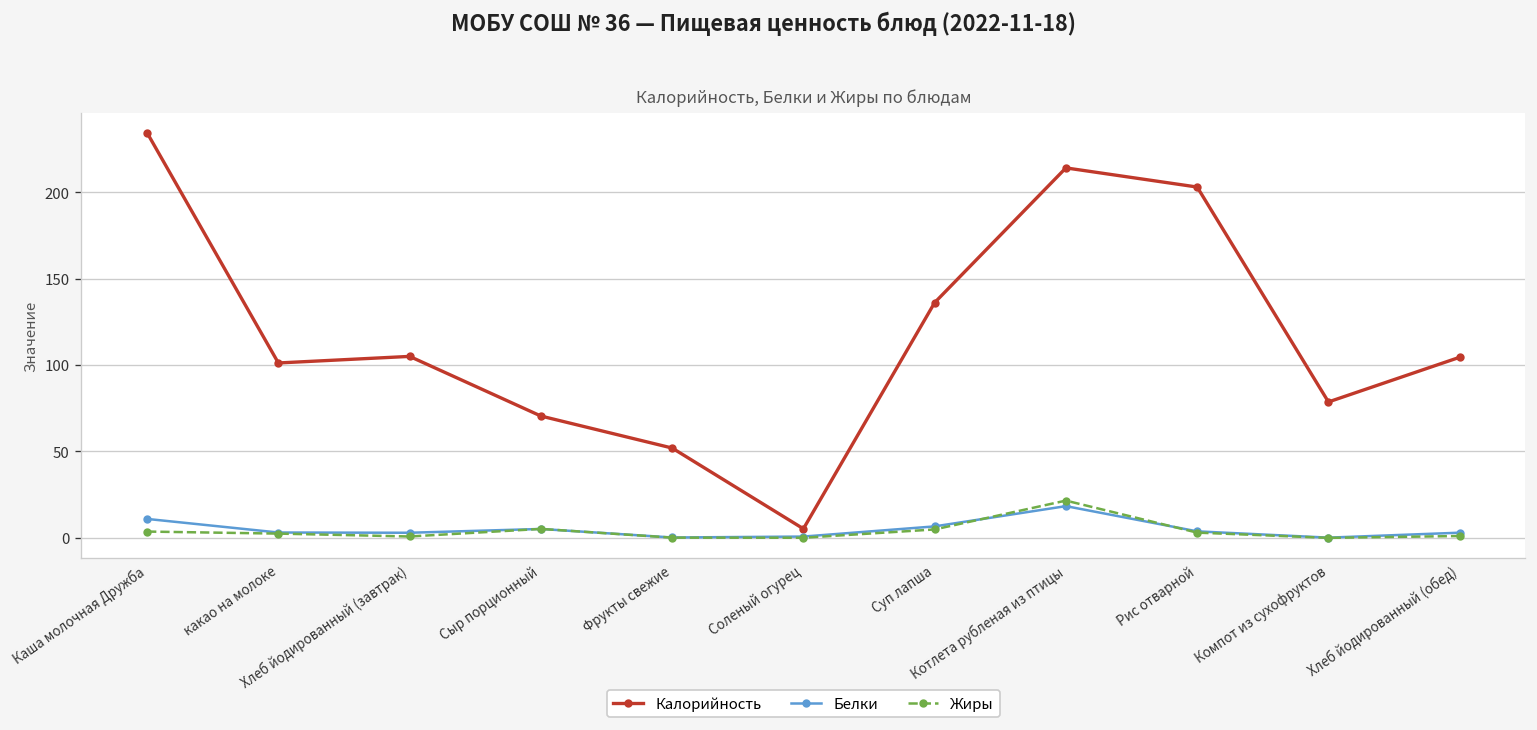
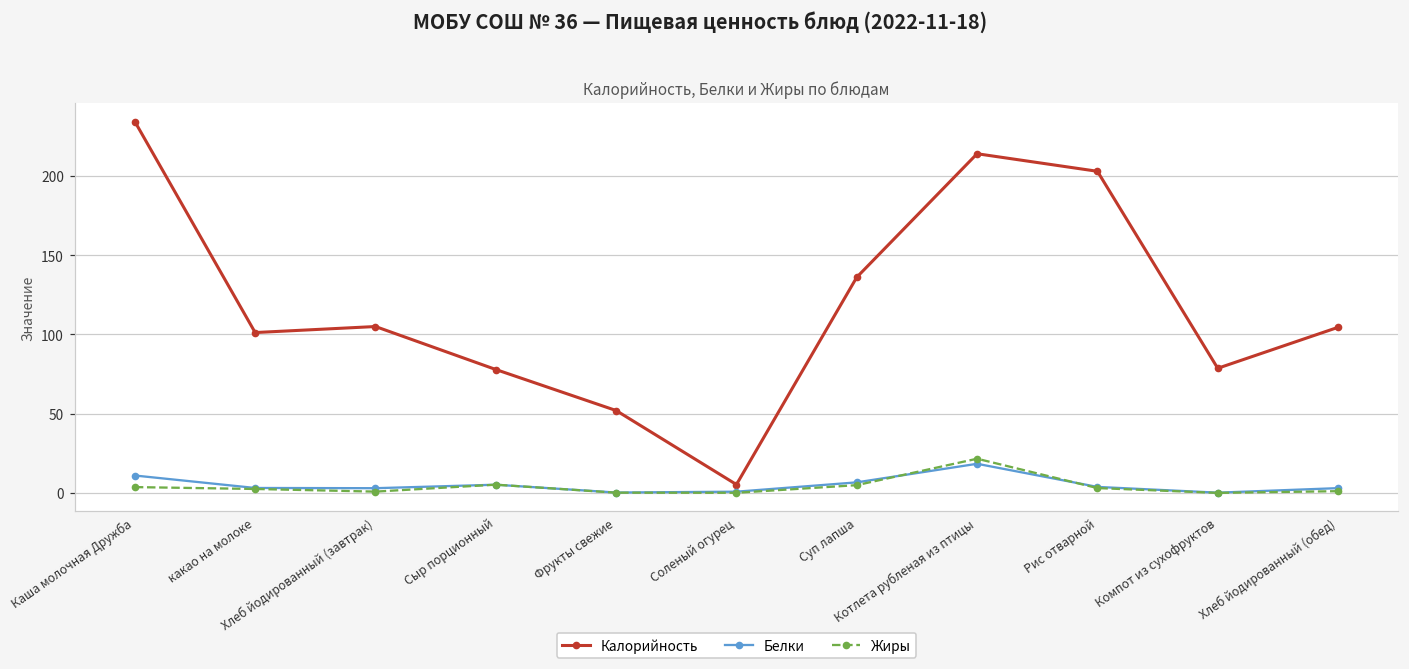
  {
    "Калорийность": {
      "Каша молочная Дружба": 234,
      "какао на молоке": 101,
      "Хлеб йодированный (завтрак)": 105,
-     "Сыр порционный": 71,
+     "Сыр порционный": 78,
      "Фрукты свежие": 52,
      "Соленый огурец": 5,
      "Суп лапша": 136,
      "Котлета рубленая из птицы": 214,
      "Рис отварной": 203,
      "Компот из сухофруктов": 79,
      "Хлеб йодированный (обед)": 105
    },
    "Белки": {
      "Каша молочная Дружба": 11,
      "Хлеб йодированный (завтрак)": 3,
      "Котлета рубленая из птицы": 18,
      "Хлеб йодированный (обед)": 3
    },
    "Жиры": {
      "Каша молочная Дружба": 4,
      "Хлеб йодированный (завтрак)": 1,
      "Котлета рубленая из птицы": 22,
      "Хлеб йодированный (обед)": 1
    }
  }
